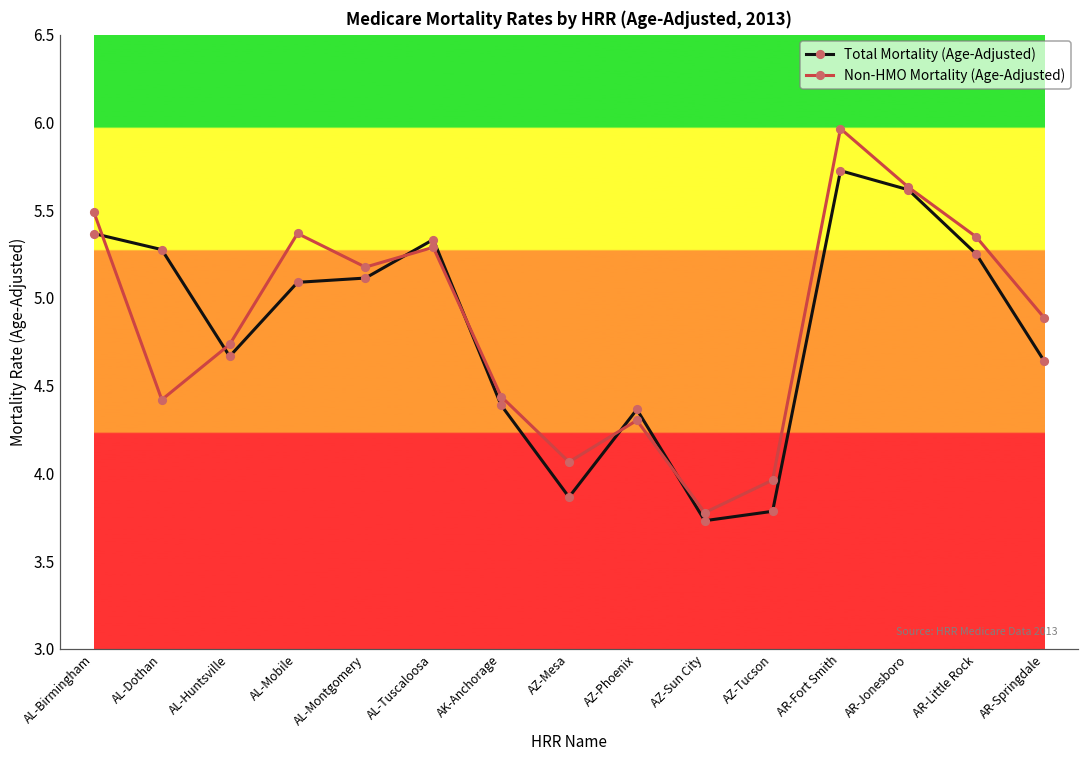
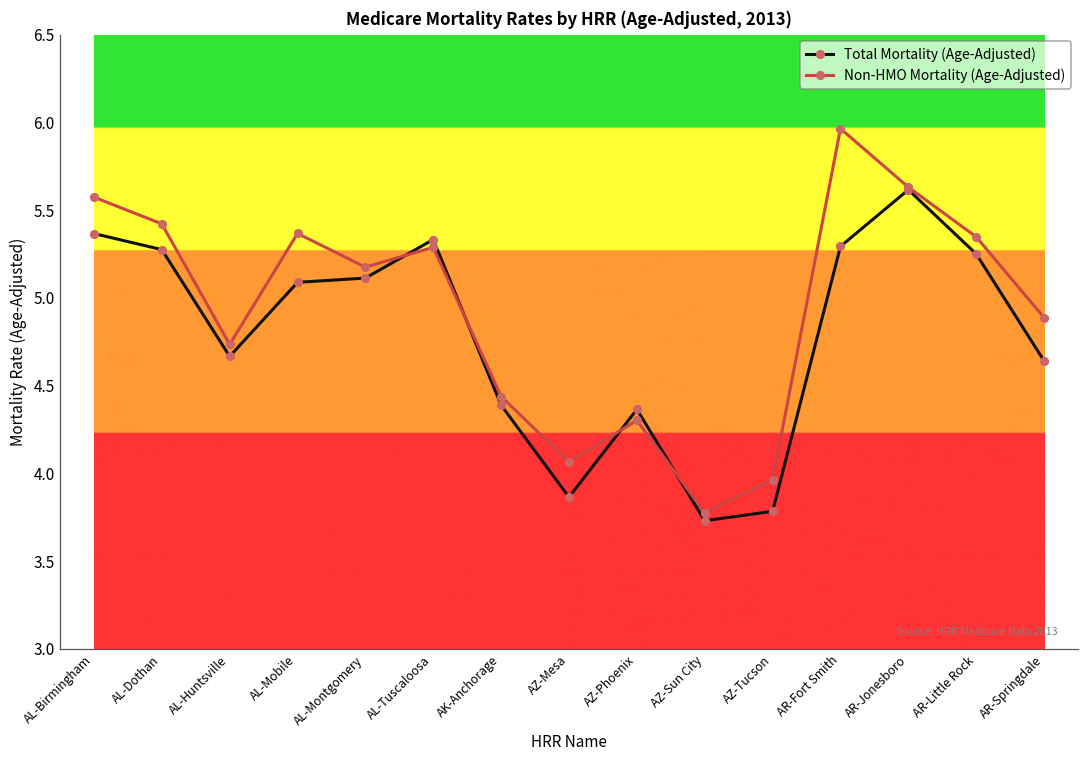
  {
    "Total Mortality (Age-Adjusted)": {
      "AL-Birmingham": 5.37,
      "AL-Dothan": 5.27,
      "AL-Huntsville": 4.67,
      "AL-Mobile": 5.09,
      "AL-Montgomery": 5.11,
      "AL-Tuscaloosa": 5.33,
      "AK-Anchorage": 4.39,
      "AZ-Mesa": 3.86,
      "AZ-Phoenix": 4.36,
      "AZ-Sun City": 3.73,
      "AZ-Tucson": 3.78,
-     "AR-Fort Smith": 5.72,
+     "AR-Fort Smith": 5.29,
      "AR-Little Rock": 5.25,
      "AR-Springdale": 4.64
    },
    "Non-HMO Mortality (Age-Adjusted)": {
-     "AL-Birmingham": 5.49,
-     "AL-Dothan": 4.42,
+     "AL-Birmingham": 5.57,
+     "AL-Dothan": 5.42,
      "AL-Huntsville": 4.73,
      "AL-Mobile": 5.37,
      "AL-Montgomery": 5.17,
      "AL-Tuscaloosa": 5.29,
      "AK-Anchorage": 4.44,
      "AZ-Mesa": 4.06,
      "AZ-Phoenix": 4.30,
      "AZ-Sun City": 3.78,
      "AZ-Tucson": 3.96,
      "AR-Fort Smith": 5.96,
      "AR-Little Rock": 5.35,
      "AR-Springdale": 4.89
    }
  }
